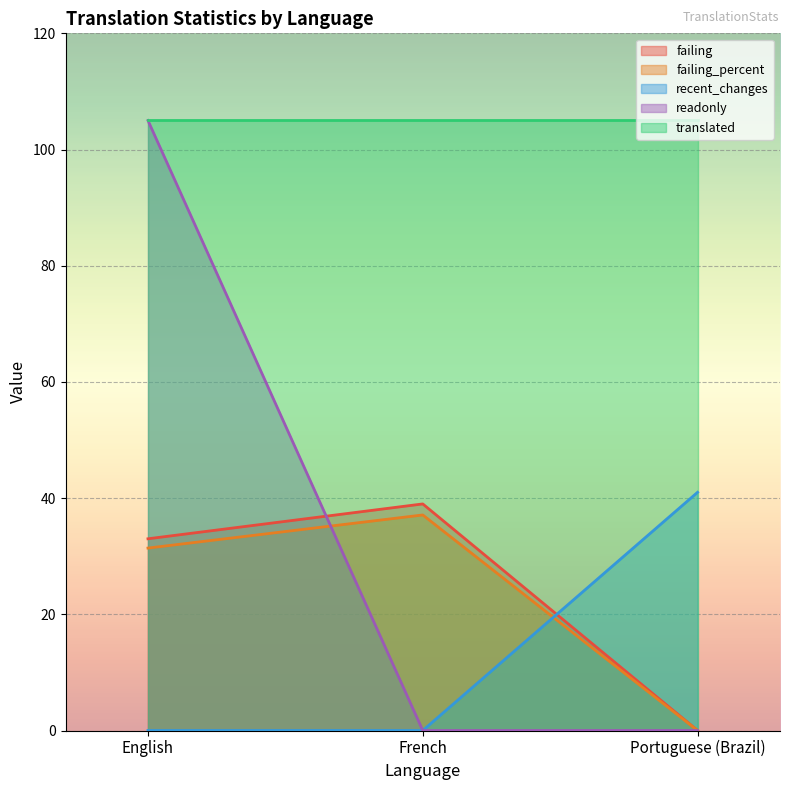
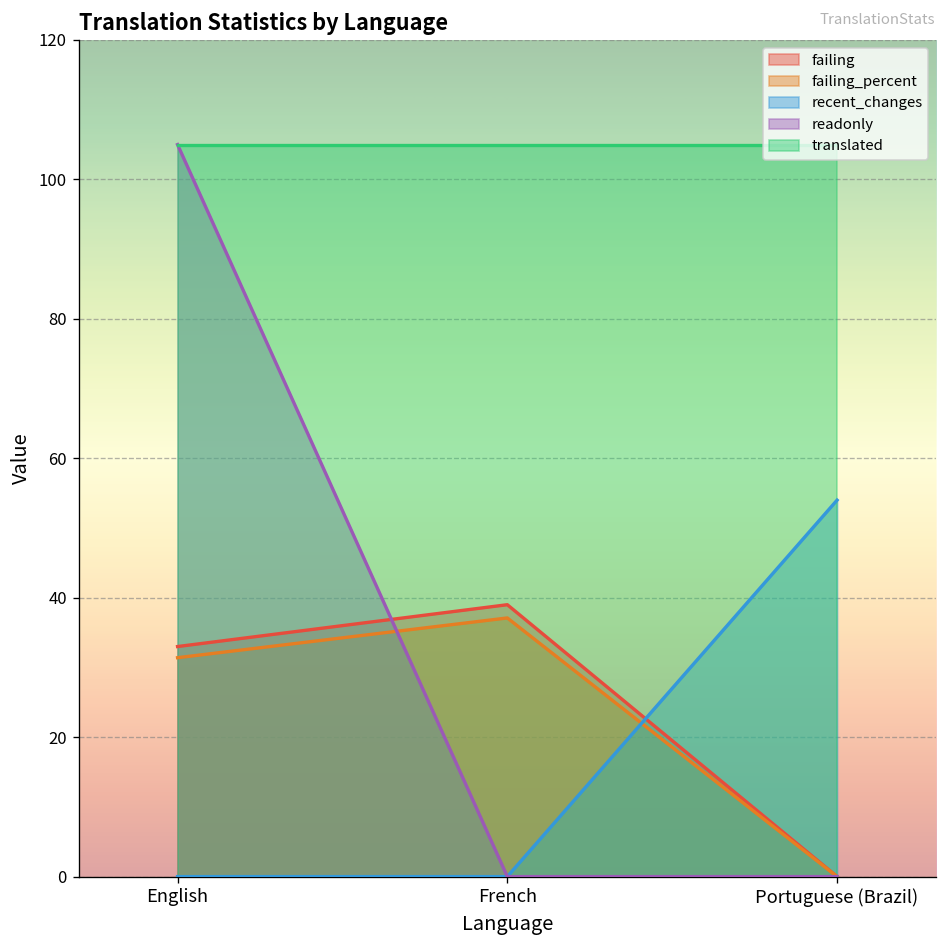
  {
    "recent_changes": {
      "English": 0,
-     "Portuguese (Brazil)": 41
+     "Portuguese (Brazil)": 54
    },
    "translated": {
      "French": 105
    }
  }
